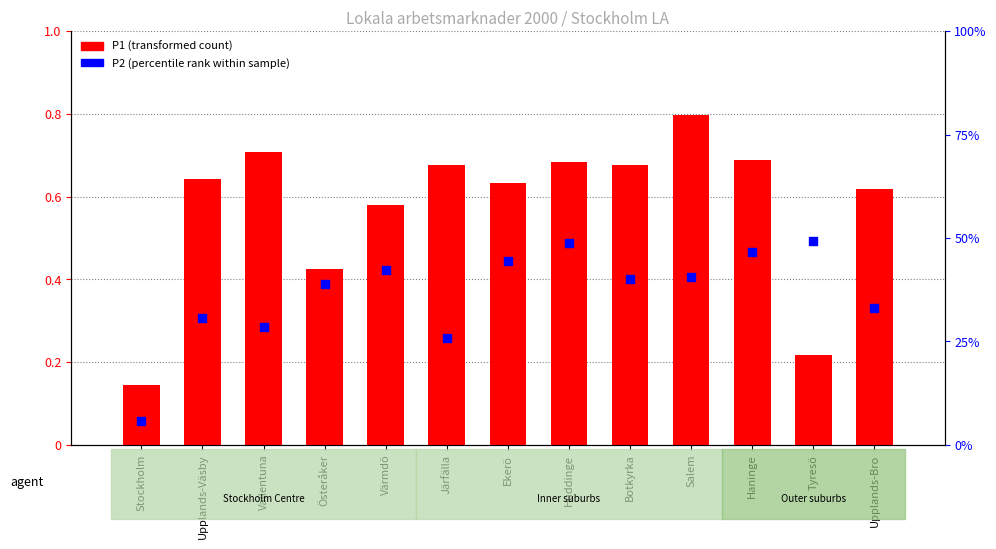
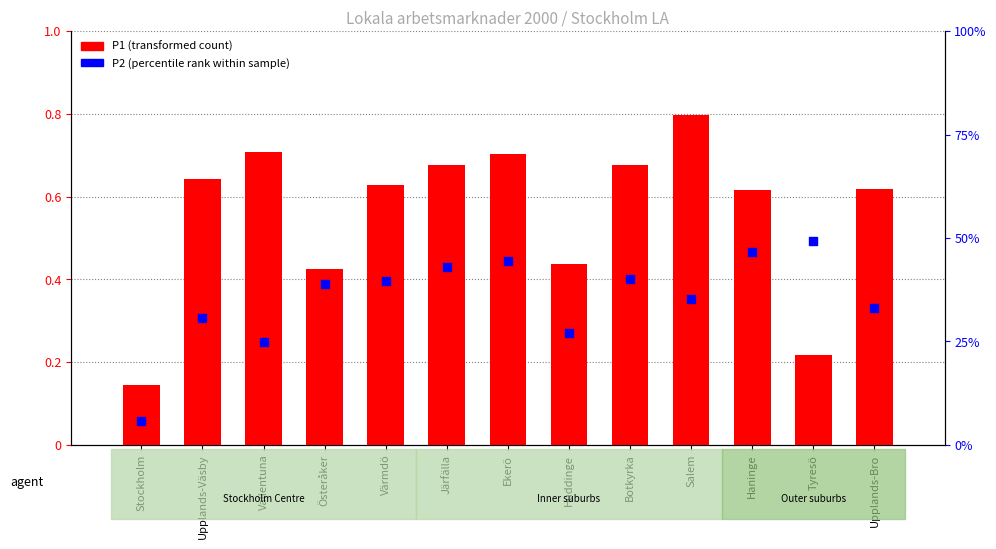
  {
    "P1 (transformed count)": {
      "Stockholm": "0.14",
      "Upplands-Väsby": "0.64",
      "Vallentuna": "0.71",
      "Österåker": "0.42",
-     "Värmdö": "0.58",
+     "Värmdö": "0.63",
      "Järfälla": "0.68",
-     "Ekerö": "0.63",
-     "Huddinge": "0.68",
+     "Ekerö": "0.70",
+     "Huddinge": "0.44",
      "Botkyrka": "0.68",
      "Salem": "0.80",
-     "Haninge": "0.69",
+     "Haninge": "0.62",
      "Tyresö": "0.22",
      "Upplands-Bro": "0.62"
    },
    "P2 (percentile rank within sample)": {
-     "Vallentuna": "28%",
-     "Värmdö": "42%",
-     "Järfälla": "26%",
-     "Huddinge": "49%",
-     "Salem": "41%"
+     "Vallentuna": "25%",
+     "Värmdö": "40%",
+     "Järfälla": "43%",
+     "Huddinge": "27%",
+     "Salem": "35%"
    }
  }
